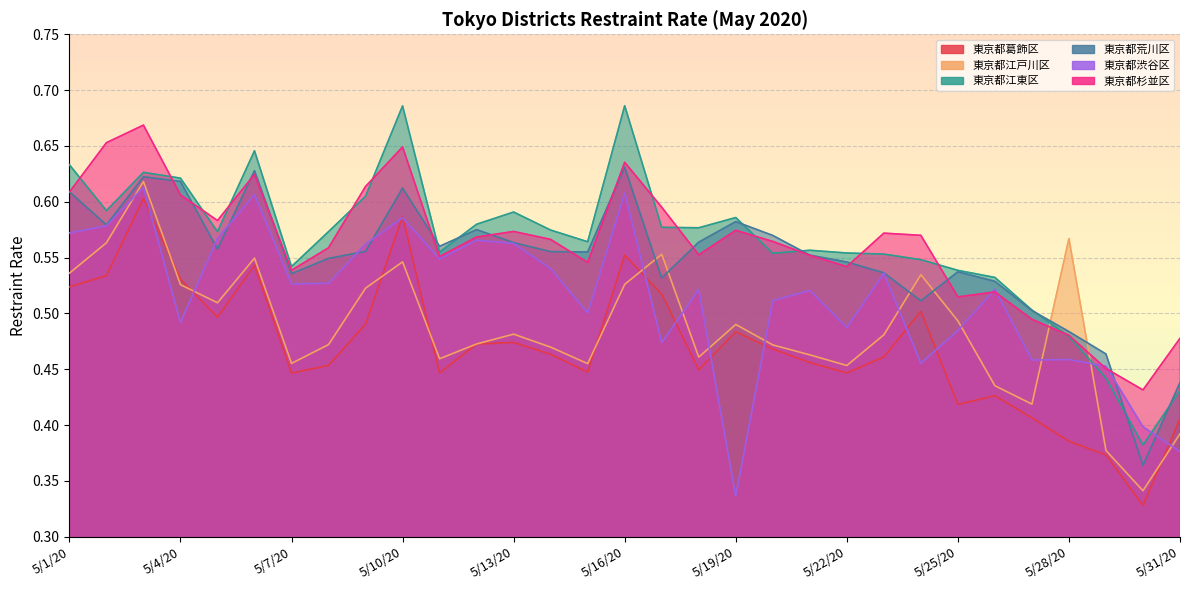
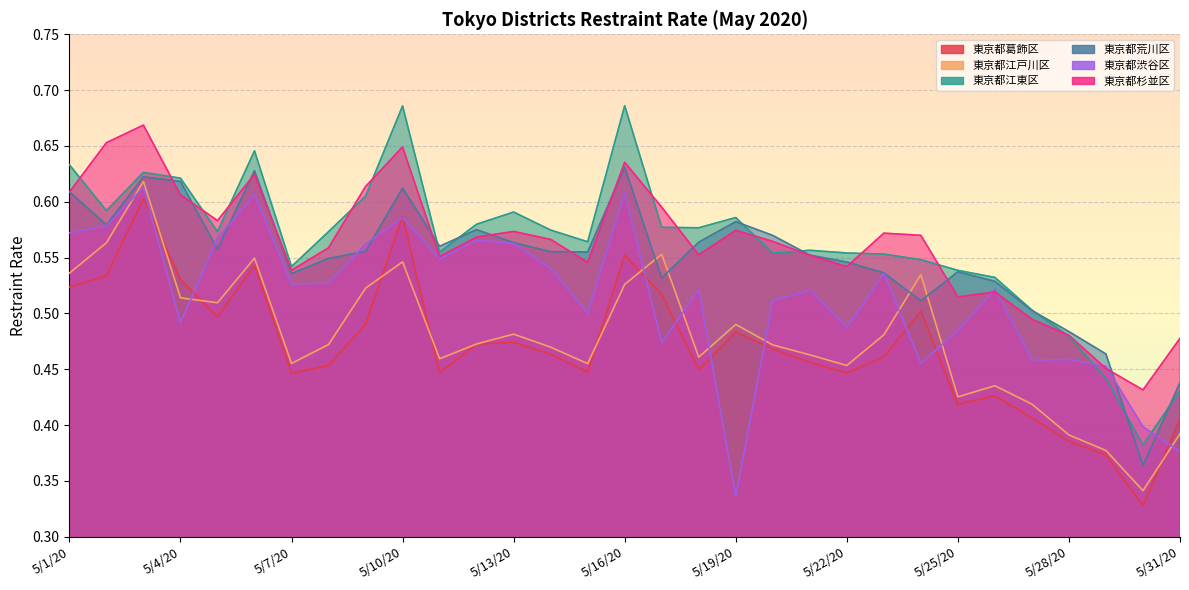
  {
    "東京都江戸川区": {
      "5/1/20": 0.536,
-     "5/4/20": 0.526,
+     "5/4/20": 0.514,
      "5/7/20": 0.455,
      "5/10/20": 0.546,
      "5/13/20": 0.481,
      "5/16/20": 0.526,
      "5/19/20": 0.490,
      "5/22/20": 0.453,
-     "5/25/20": 0.493,
-     "5/28/20": 0.567,
+     "5/25/20": 0.425,
+     "5/28/20": 0.391,
      "5/31/20": 0.392
    },
    "東京都渋谷区": {
      "5/1/20": 0.572,
      "5/4/20": 0.492,
      "5/7/20": 0.526,
      "5/16/20": 0.608,
      "5/19/20": 0.336,
      "5/22/20": 0.487,
      "5/25/20": 0.485,
      "5/28/20": 0.459,
      "5/31/20": 0.376
    }
  }
